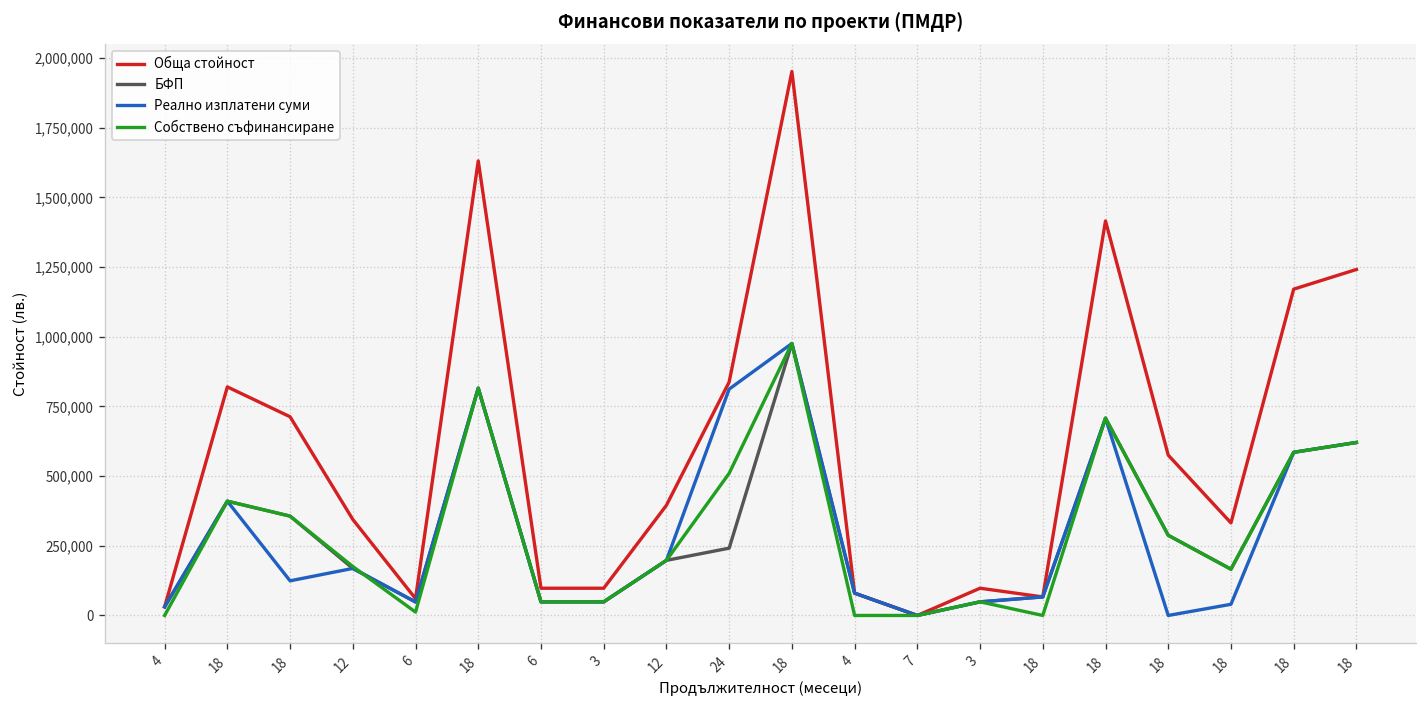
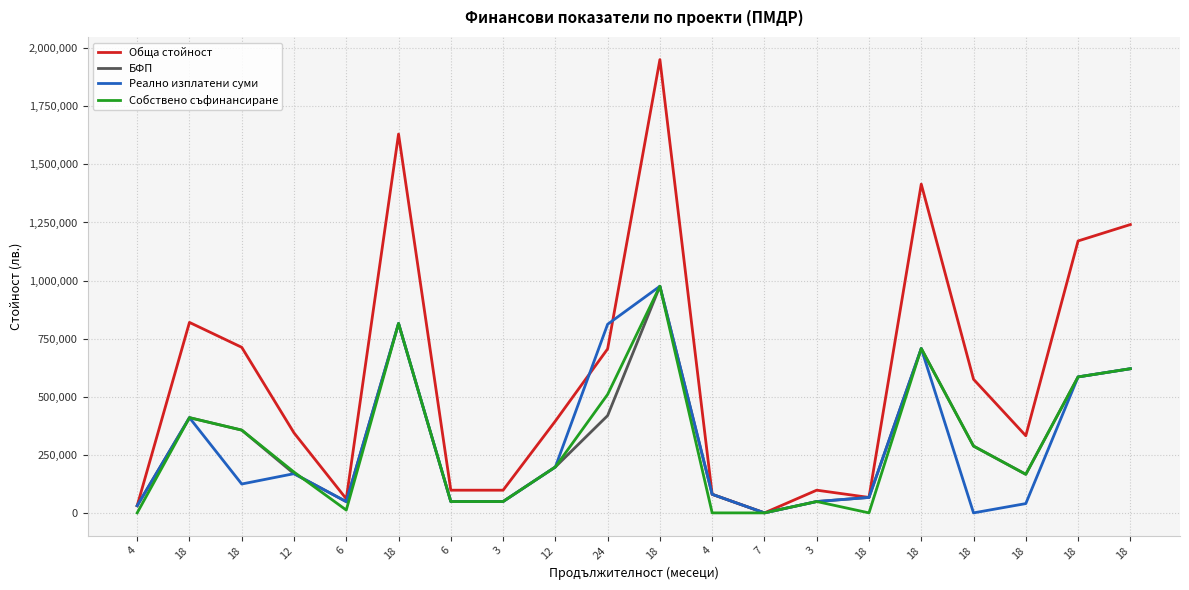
  {
    "Обща стойност": {
-     "24": "840,000"
+     "24": "710,000"
    },
    "БФП": {
-     "24": "240,000"
+     "24": "420,000"
    },
    "Реално изплатени суми": {
      "24": "810,000"
    },
    "Собствено съфинансиране": {
      "24": "510,000"
    }
  }
